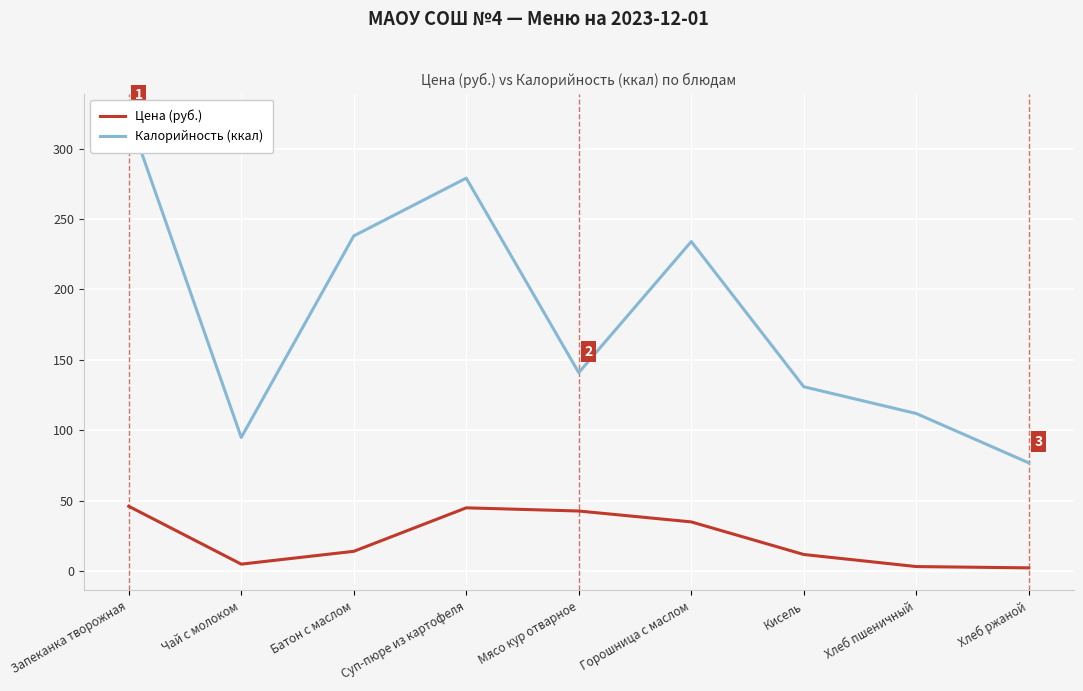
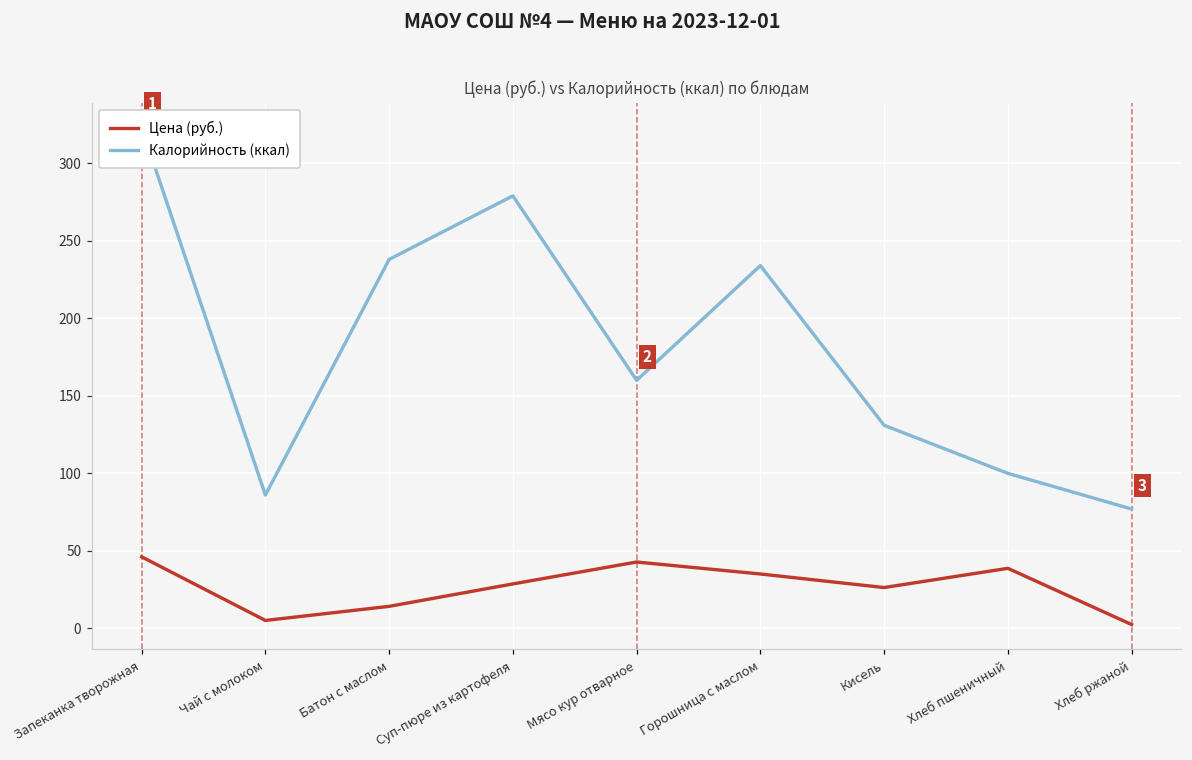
  {
    "Калорийность (ккал)": {
-     "Чай с молоком": 95,
+     "Чай с молоком": 86,
      "Батон с маслом": 238,
      "Суп-пюре из картофеля": 279,
-     "Мясо кур отварное": 141,
+     "Мясо кур отварное": 160,
      "Горошница с маслом": 234,
      "Кисель": 131,
-     "Хлеб пшеничный": 112
+     "Хлеб пшеничный": 100
    },
    "Цена (руб.)": {
      "Запеканка творожная": 46,
      "Чай с молоком": 5,
      "Батон с маслом": 14,
-     "Суп-пюре из картофеля": 45,
+     "Суп-пюре из картофеля": 29,
      "Мясо кур отварное": 43,
      "Горошница с маслом": 35,
-     "Кисель": 12,
-     "Хлеб пшеничный": 3,
+     "Кисель": 26,
+     "Хлеб пшеничный": 39,
      "Хлеб ржаной": 2
    }
  }
